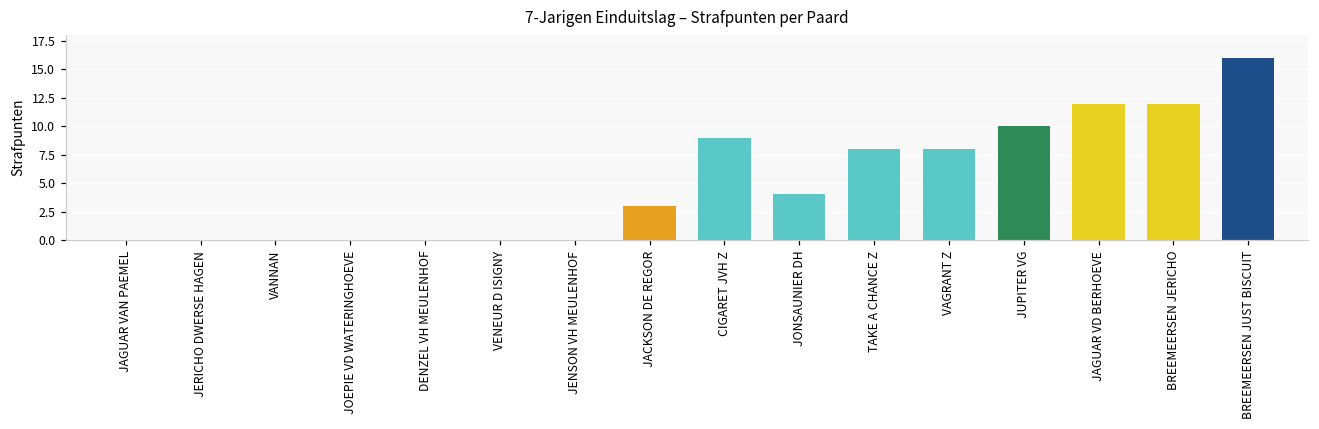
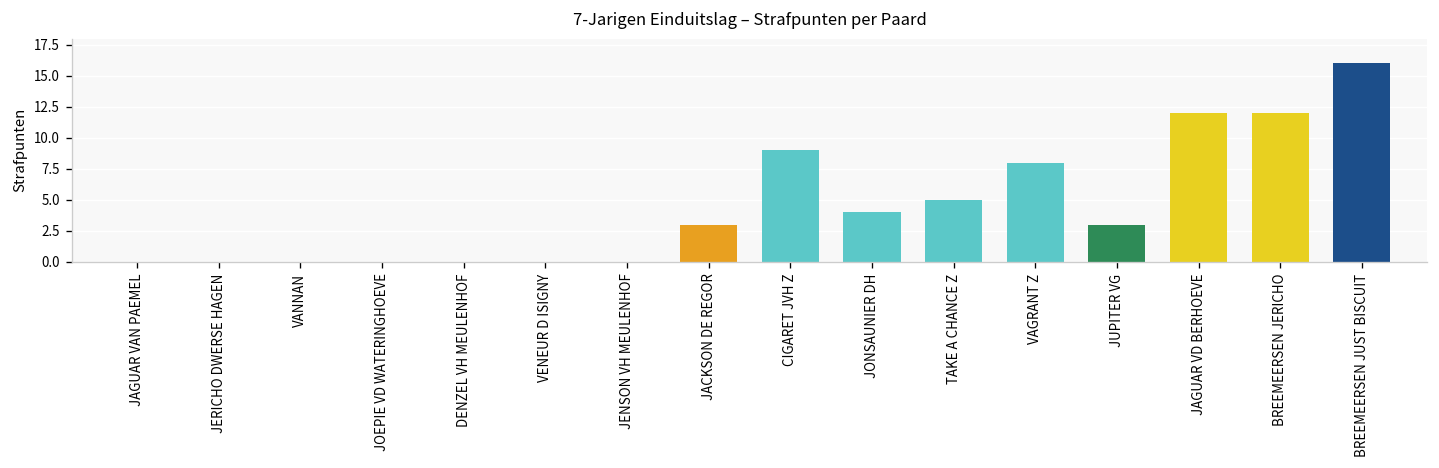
  {
    "JAGUAR VAN PAEMEL": 0,
    "JERICHO DWERSE HAGEN": 0,
    "VANNAN": 0,
    "JOEPIE VD WATERINGHOEVE": 0,
    "DENZEL VH MEULENHOF": 0,
    "VENEUR D ISIGNY": 0,
    "JENSON VH MEULENHOF": 0,
    "JACKSON DE REGOR": 3,
    "CIGARET JVH Z": 9,
    "JONSAUNIER DH": 4,
-   "TAKE A CHANCE Z": 8,
+   "TAKE A CHANCE Z": 5,
    "VAGRANT Z": 8,
-   "JUPITER VG": 10,
+   "JUPITER VG": 3,
    "JAGUAR VD BERHOEVE": 12,
    "BREEMEERSEN JERICHO": 12,
    "BREEMEERSEN JUST BISCUIT": 16
  }
